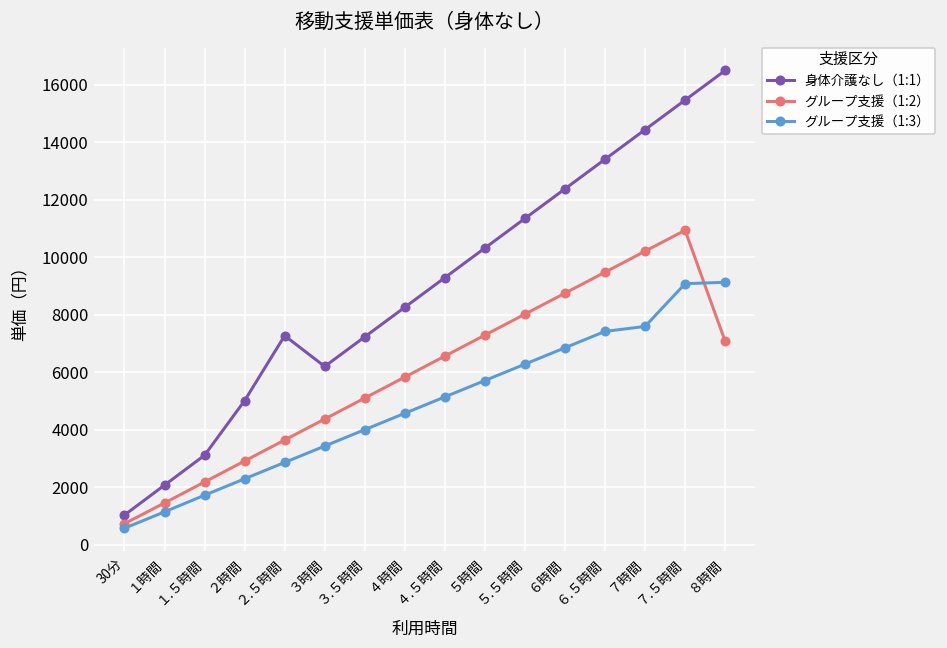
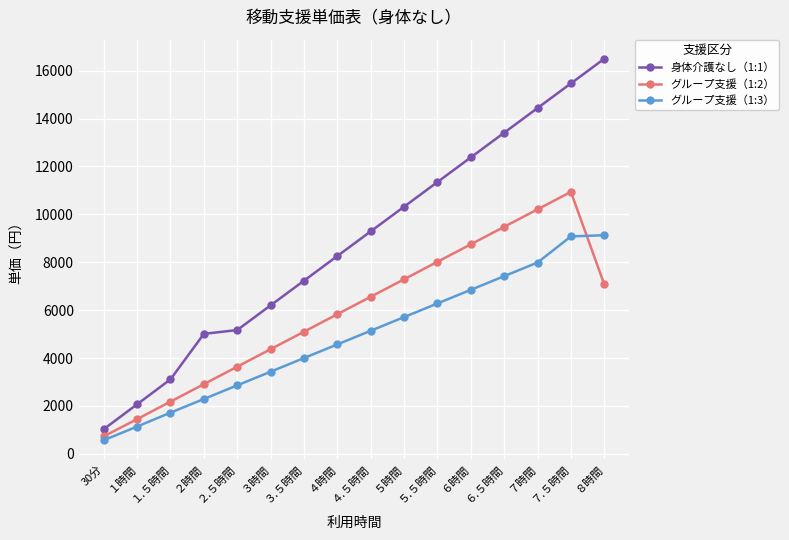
  {
    "身体介護なし（1:1）": {
      "30分": 1000,
      "１時間": 2100,
      "１.５時間": 3100,
      "２時間": 5000,
-     "２.５時間": 7300,
+     "２.５時間": 5200,
      "３時間": 6200,
      "３.５時間": 7200,
      "４時間": 8300,
      "４.５時間": 9300,
      "５時間": 10300,
      "５.５時間": 11400,
      "６時間": 12400,
      "６.５時間": 13400,
      "７時間": 14400,
      "７.５時間": 15500,
      "８時間": 16500
    },
    "グループ支援（1:2）": {
      "30分": 700,
      "１時間": 1500,
      "１.５時間": 2200,
      "２時間": 2900,
      "２.５時間": 3600,
      "３時間": 4400,
      "３.５時間": 5100,
      "４時間": 5800,
      "４.５時間": 6600,
      "５時間": 7300,
      "５.５時間": 8000,
      "６時間": 8800,
      "６.５時間": 9500,
      "７時間": 10200,
      "７.５時間": 10900,
      "８時間": 7100
    },
    "グループ支援（1:3）": {
      "30分": 600,
      "１時間": 1100,
      "１.５時間": 1700,
      "２時間": 2300,
      "２.５時間": 2900,
      "３時間": 3400,
      "３.５時間": 4000,
      "４時間": 4600,
      "４.５時間": 5100,
      "５時間": 5700,
      "５.５時間": 6300,
      "６時間": 6900,
      "６.５時間": 7400,
-     "７時間": 7600,
+     "７時間": 8000,
      "７.５時間": 9100,
      "８時間": 9100
    }
  }
